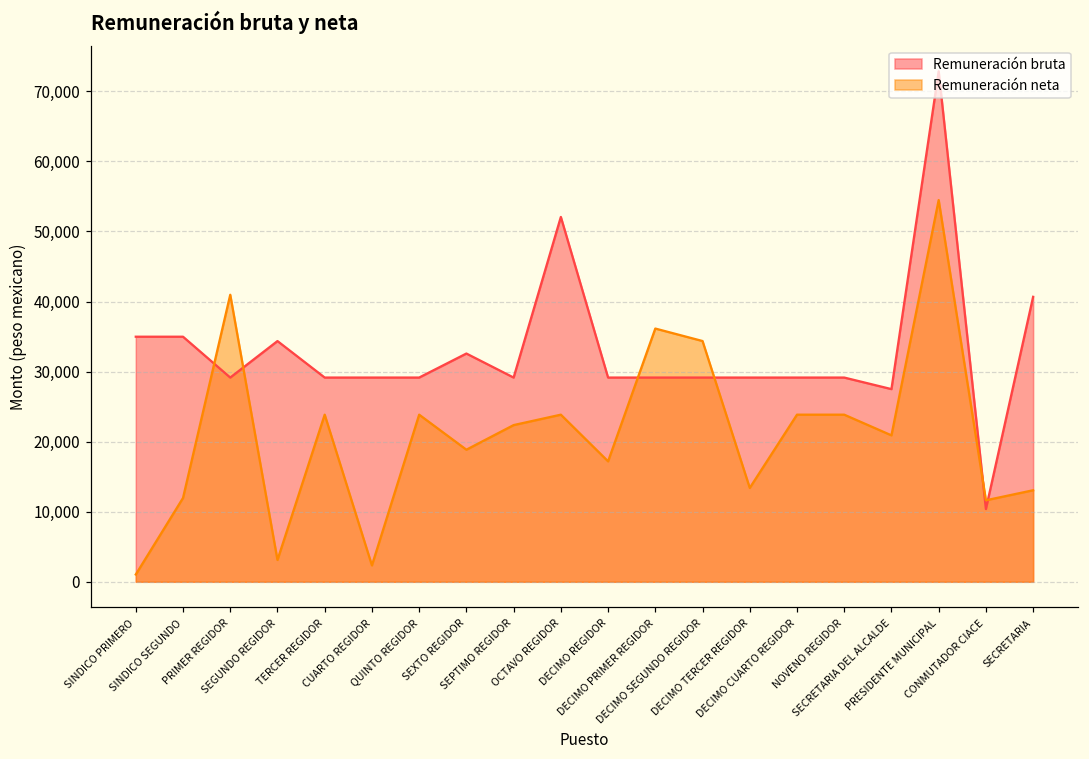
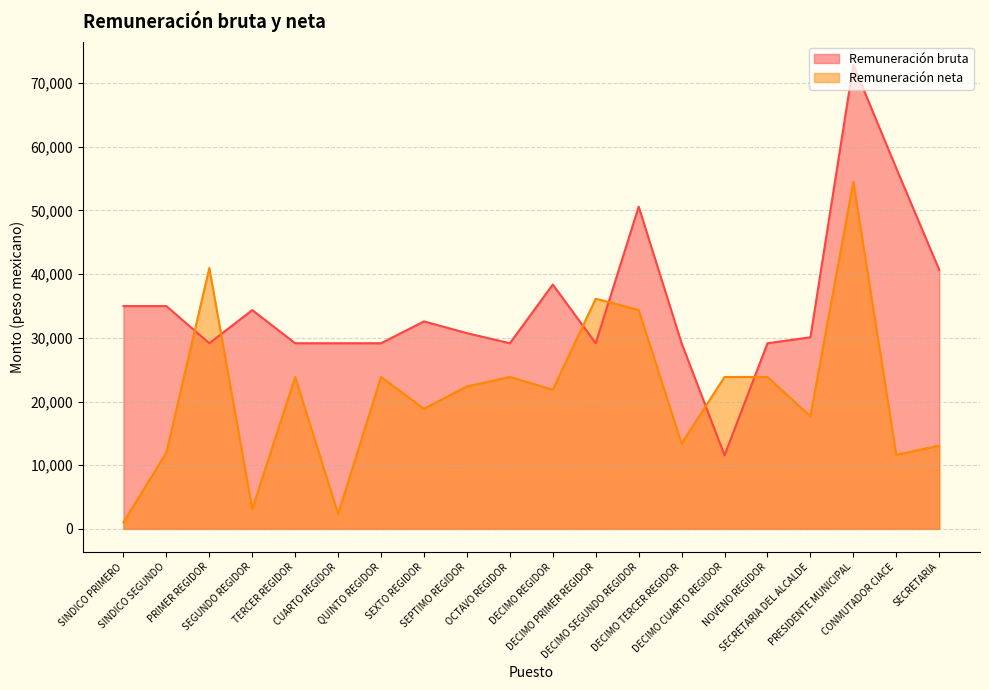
  {
    "Remuneración bruta": {
      "SINDICO PRIMERO": "35,000",
      "SINDICO SEGUNDO": "35,000",
      "PRIMER REGIDOR": "29,000",
      "SEGUNDO REGIDOR": "34,000",
      "TERCER REGIDOR": "29,000",
      "CUARTO REGIDOR": "29,000",
      "QUINTO REGIDOR": "29,000",
      "SEXTO REGIDOR": "33,000",
-     "SEPTIMO REGIDOR": "29,000",
-     "OCTAVO REGIDOR": "52,000",
-     "DECIMO REGIDOR": "29,000",
+     "SEPTIMO REGIDOR": "31,000",
+     "OCTAVO REGIDOR": "29,000",
+     "DECIMO REGIDOR": "38,000",
      "DECIMO PRIMER REGIDOR": "29,000",
-     "DECIMO SEGUNDO REGIDOR": "29,000",
+     "DECIMO SEGUNDO REGIDOR": "51,000",
      "DECIMO TERCER REGIDOR": "29,000",
-     "DECIMO CUARTO REGIDOR": "29,000",
+     "DECIMO CUARTO REGIDOR": "12,000",
      "NOVENO REGIDOR": "29,000",
-     "SECRETARIA DEL ALCALDE": "28,000",
-     "CONMUTADOR CIACE": "10,000",
+     "SECRETARIA DEL ALCALDE": "30,000",
+     "CONMUTADOR CIACE": "57,000",
      "SECRETARIA": "41,000"
    },
    "Remuneración neta": {
      "SINDICO PRIMERO": "1,000",
      "SINDICO SEGUNDO": "12,000",
      "PRIMER REGIDOR": "41,000",
      "SEGUNDO REGIDOR": "3,000",
      "TERCER REGIDOR": "24,000",
      "CUARTO REGIDOR": "2,000",
      "QUINTO REGIDOR": "24,000",
      "SEXTO REGIDOR": "19,000",
      "SEPTIMO REGIDOR": "22,000",
      "OCTAVO REGIDOR": "24,000",
-     "DECIMO REGIDOR": "17,000",
+     "DECIMO REGIDOR": "22,000",
      "DECIMO PRIMER REGIDOR": "36,000",
      "DECIMO SEGUNDO REGIDOR": "34,000",
      "DECIMO TERCER REGIDOR": "13,000",
      "DECIMO CUARTO REGIDOR": "24,000",
      "NOVENO REGIDOR": "24,000",
-     "SECRETARIA DEL ALCALDE": "21,000",
+     "SECRETARIA DEL ALCALDE": "18,000",
      "PRESIDENTE MUNICIPAL": "54,000",
      "CONMUTADOR CIACE": "12,000",
      "SECRETARIA": "13,000"
    }
  }
